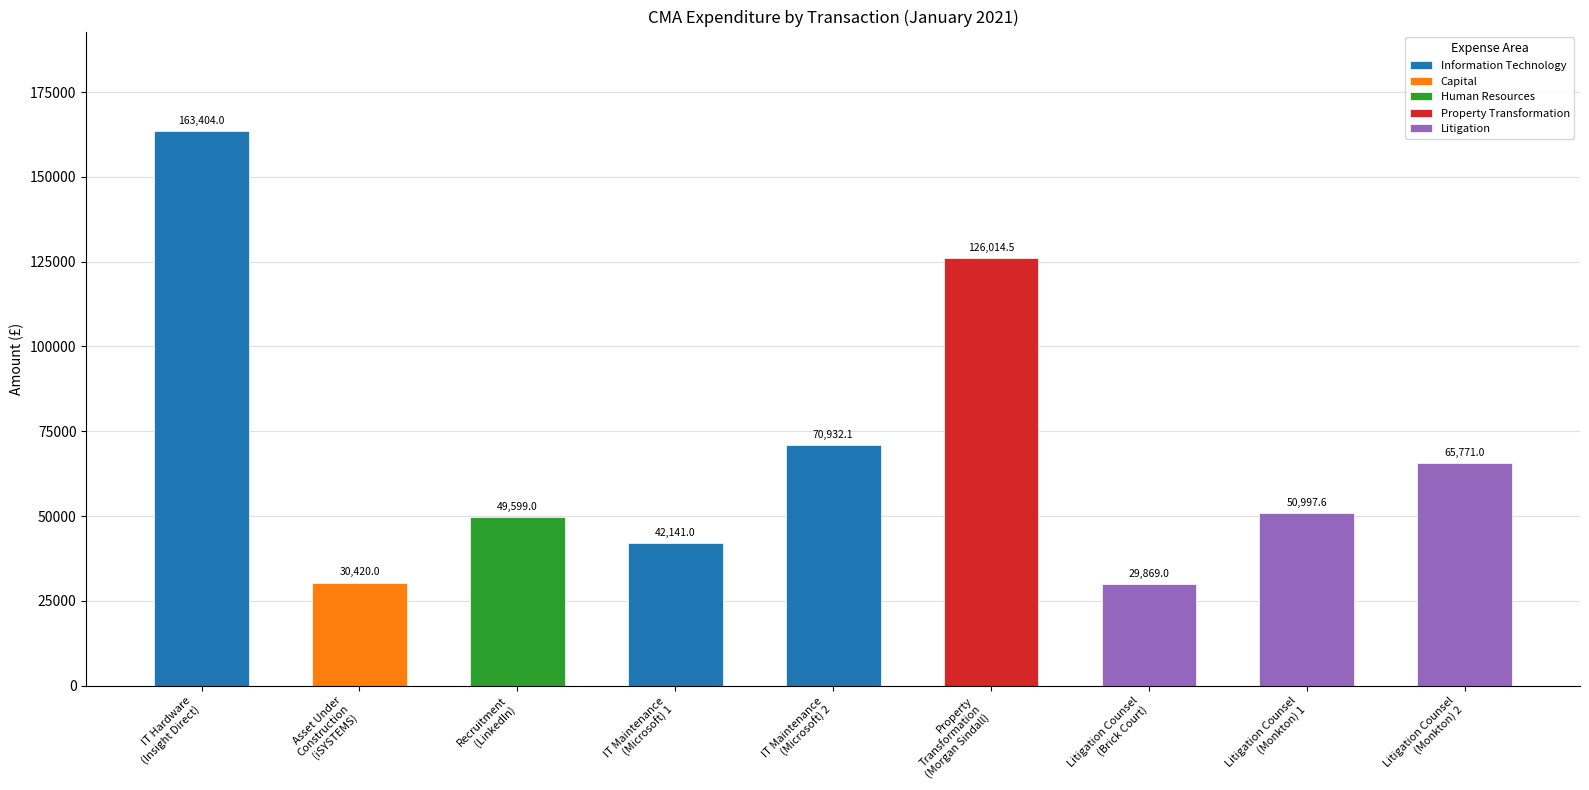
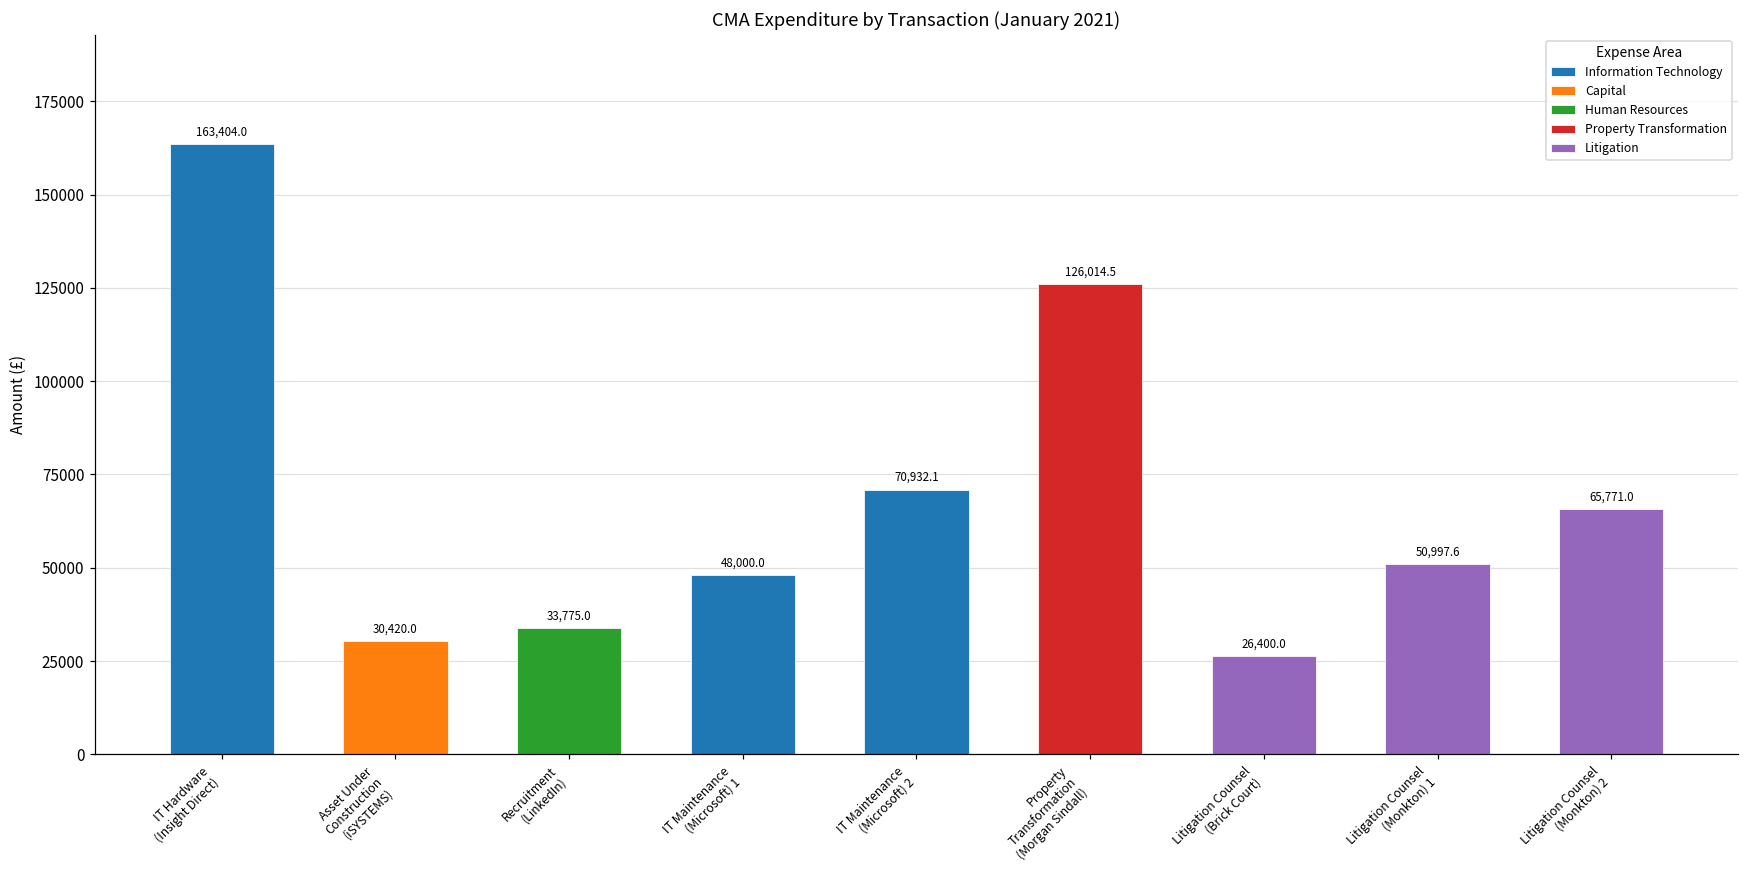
  {
    "IT Hardware (Insight Direct)": "163,404.0",
    "Asset Under Construction (iSYSTEMS)": "30,420.0",
-   "Recruitment (LinkedIn)": "49,599.0",
-   "IT Maintenance (Microsoft) 1": "42,141.0",
+   "Recruitment (LinkedIn)": "33,775.0",
+   "IT Maintenance (Microsoft) 1": "48,000.0",
    "IT Maintenance (Microsoft) 2": "70,932.1",
    "Property Transformation (Morgan Sindall)": "126,014.5",
-   "Litigation Counsel (Brick Court)": "29,869.0",
+   "Litigation Counsel (Brick Court)": "26,400.0",
    "Litigation Counsel (Monkton) 1": "50,997.6",
    "Litigation Counsel (Monkton) 2": "65,771.0"
  }
